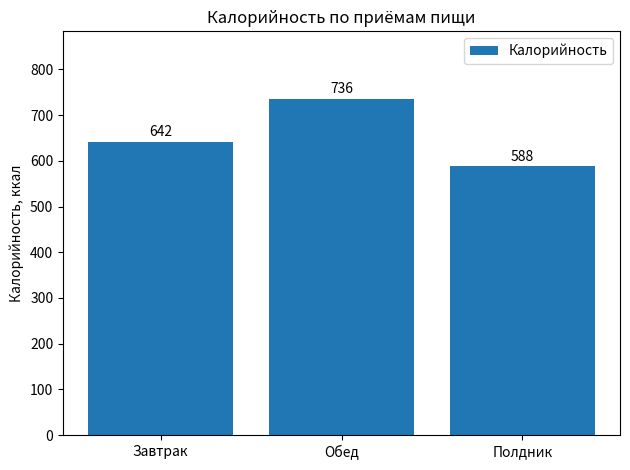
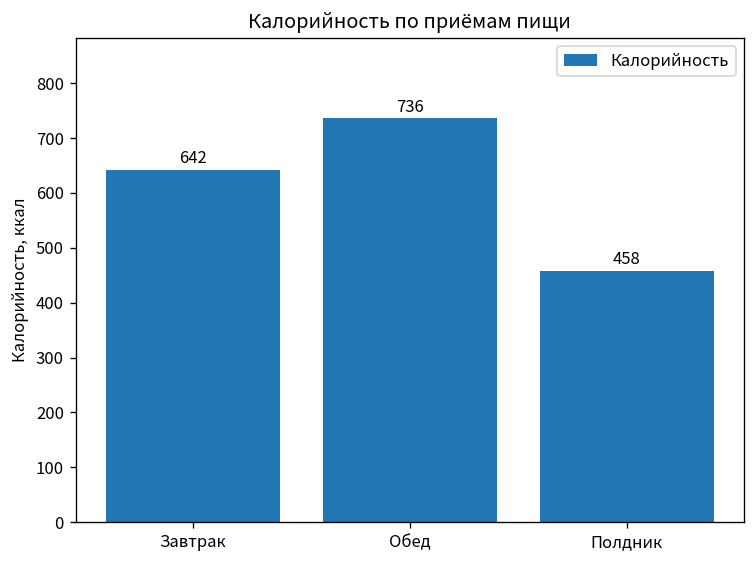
  {
    "Завтрак": 642,
    "Обед": 736,
-   "Полдник": 588
+   "Полдник": 458
  }
